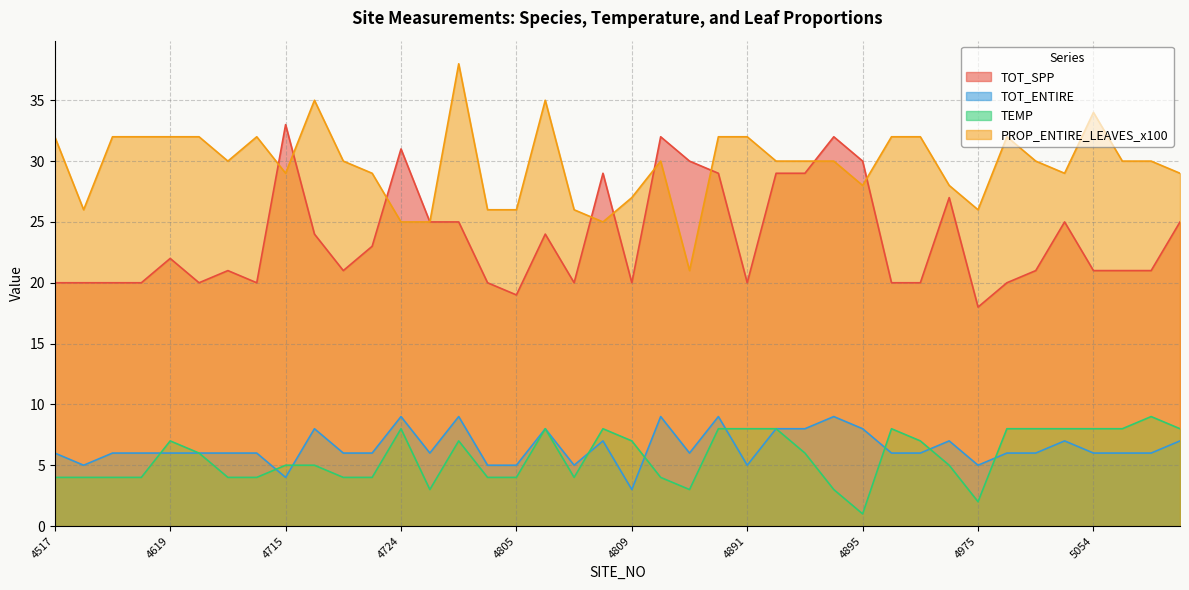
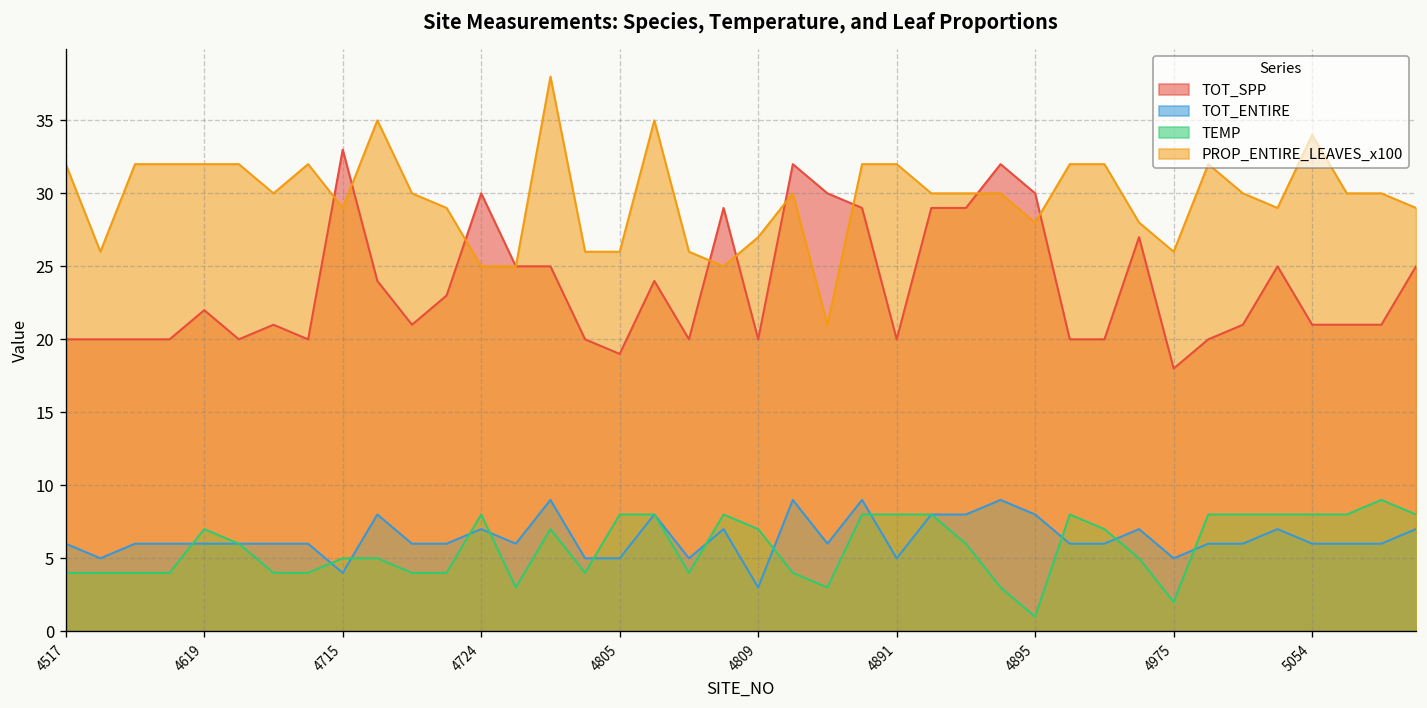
  {
    "TOT_SPP": {
      "4517": 20,
      "4619": 22,
      "4715": 33,
-     "4724": 31,
+     "4724": 30,
      "4805": 19,
      "4809": 20,
      "4891": 20,
      "4895": 30,
      "4975": 18,
      "5054": 21
    },
    "TOT_ENTIRE": {
      "4517": 6,
      "4619": 6,
      "4715": 4,
-     "4724": 9,
+     "4724": 7,
      "4805": 5,
      "4809": 3,
      "4891": 5,
      "4895": 8,
      "4975": 5,
      "5054": 6
    },
    "TEMP": {
      "4517": 4,
      "4619": 7,
      "4715": 5,
      "4724": 8,
-     "4805": 4,
+     "4805": 8,
      "4809": 7,
      "4891": 8,
      "4895": 1,
      "4975": 2,
      "5054": 8
    },
    "PROP_ENTIRE_LEAVES_x100": {
      "4517": 32,
      "4619": 32,
      "4715": 29,
      "4724": 25,
      "4805": 26,
      "4809": 27,
      "4891": 32,
      "4895": 28,
      "4975": 26
    }
  }
